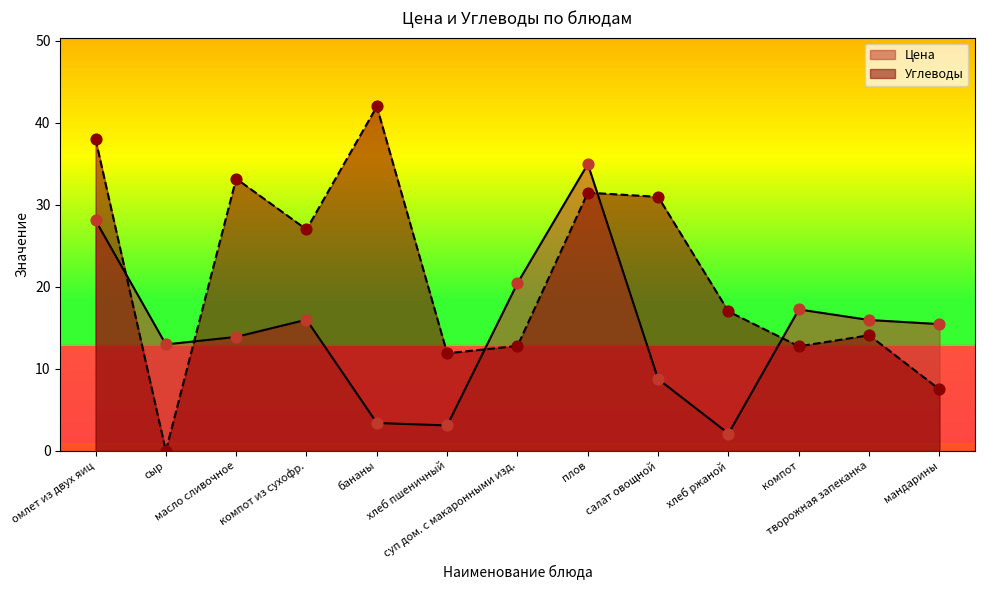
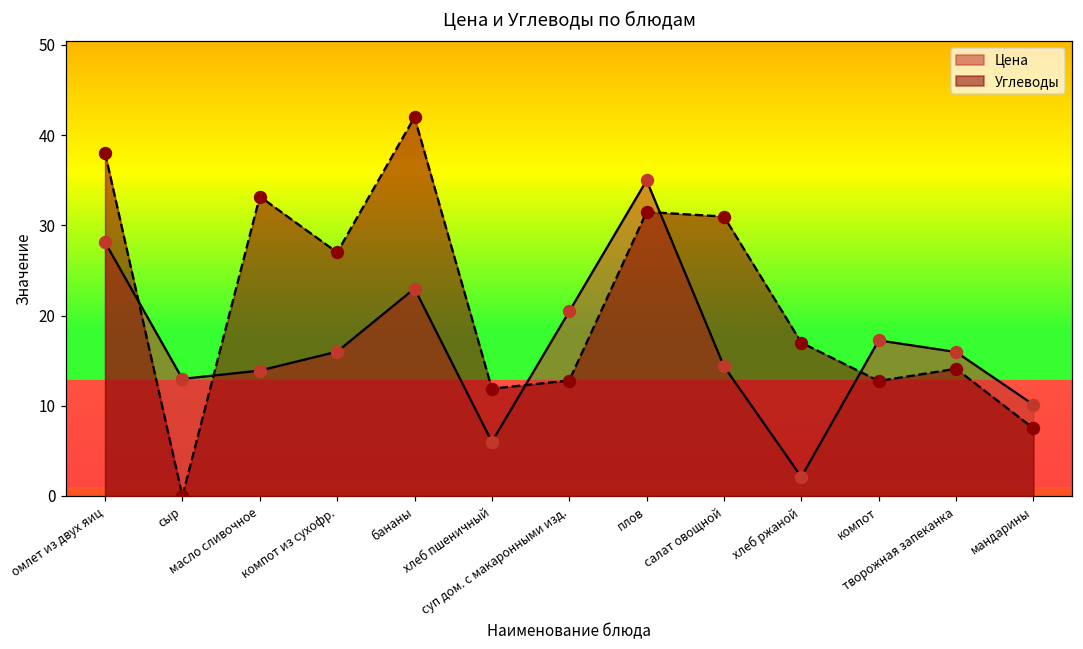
  {
    "Цена": {
      "омлет из двух яиц": 28,
      "сыр": 13,
      "масло сливочное": 14,
      "компот из сухофр.": 16,
-     "бананы": 3,
-     "хлеб пшеничный": 3,
+     "бананы": 23,
+     "хлеб пшеничный": 6,
      "суп дом. с макаронными изд.": 20,
      "плов": 35,
-     "салат овощной": 9,
+     "салат овощной": 14,
      "хлеб ржаной": 2,
      "компот": 17,
      "творожная запеканка": 16,
-     "мандарины": 15
+     "мандарины": 10
    },
    "Углеводы": {
      "омлет из двух яиц": 38,
      "сыр": 0,
      "масло сливочное": 33,
      "компот из сухофр.": 27,
      "бананы": 42,
      "хлеб пшеничный": 12,
      "суп дом. с макаронными изд.": 13,
      "плов": 31,
      "салат овощной": 31,
      "хлеб ржаной": 17,
      "компот": 13,
      "творожная запеканка": 14,
      "мандарины": 8
    }
  }
